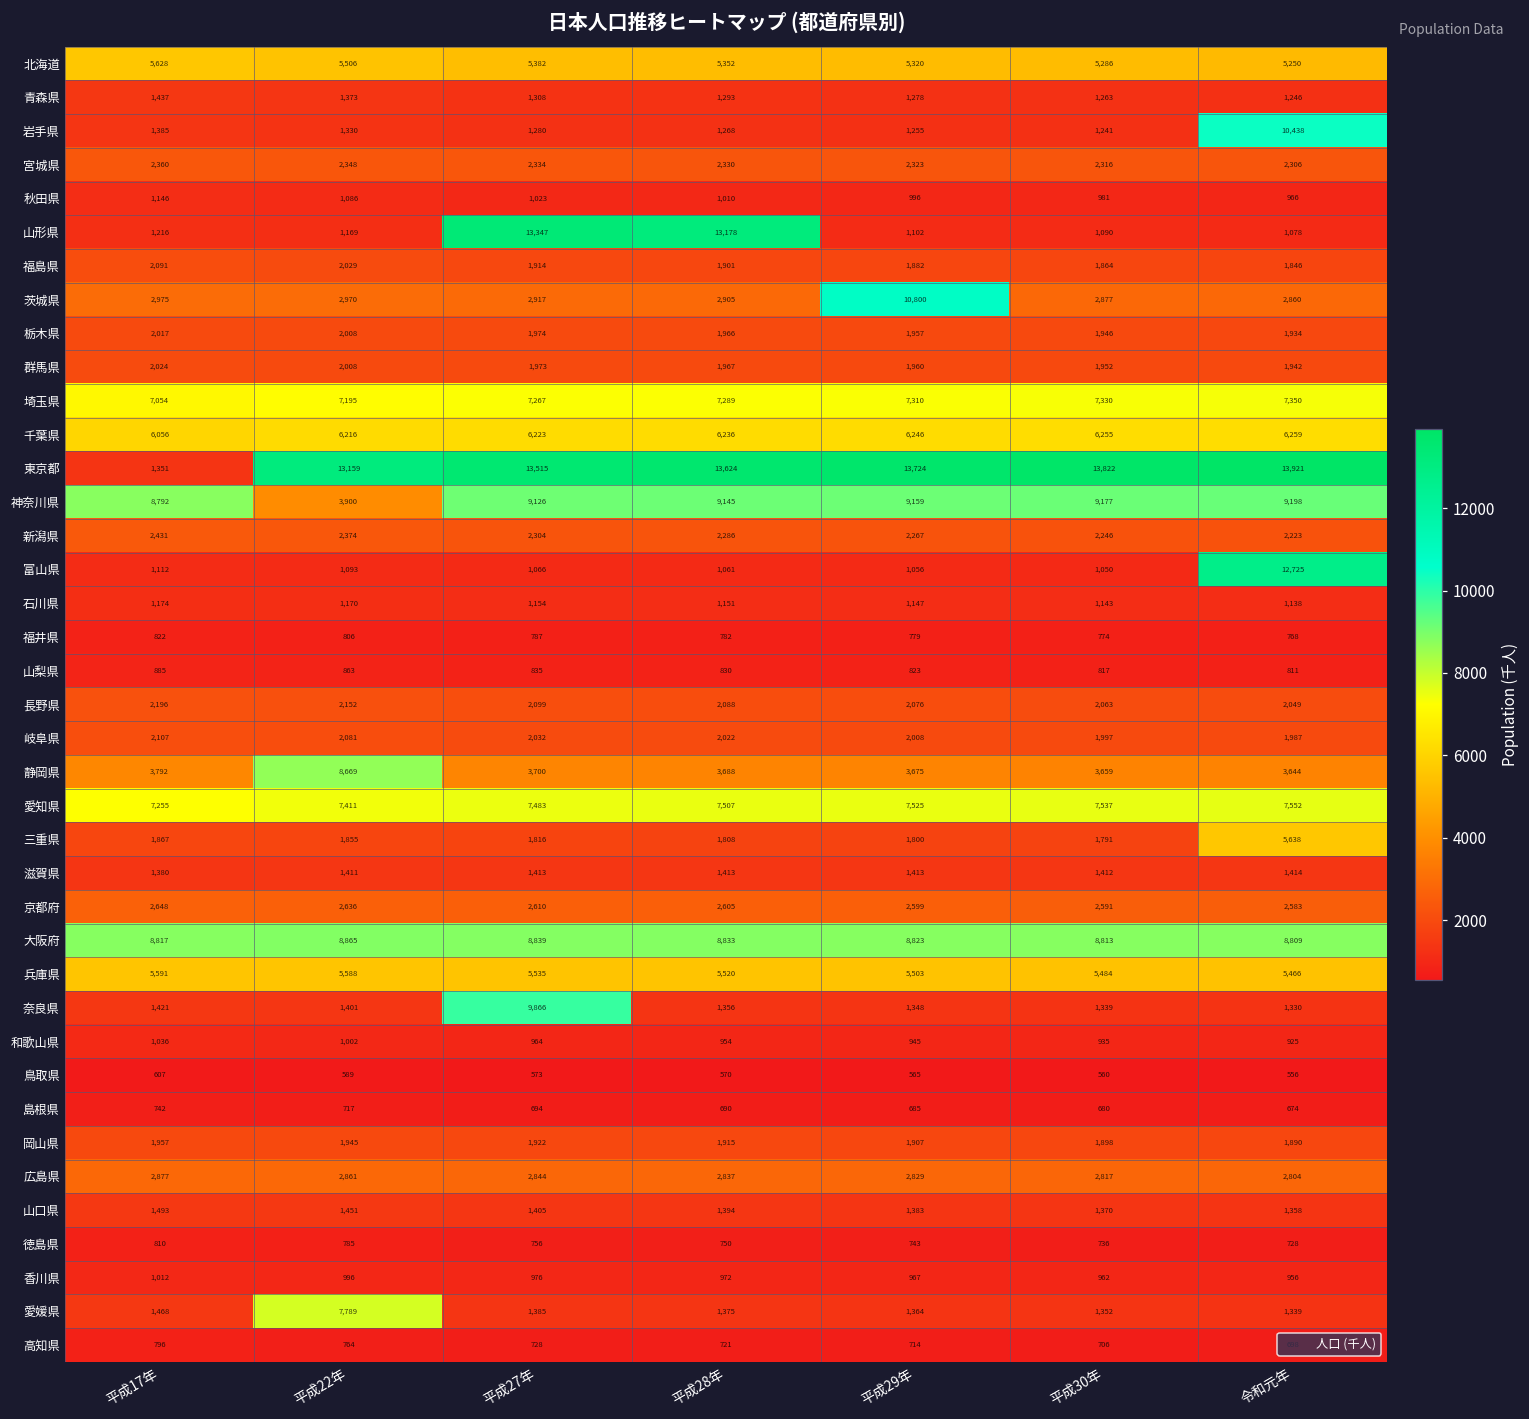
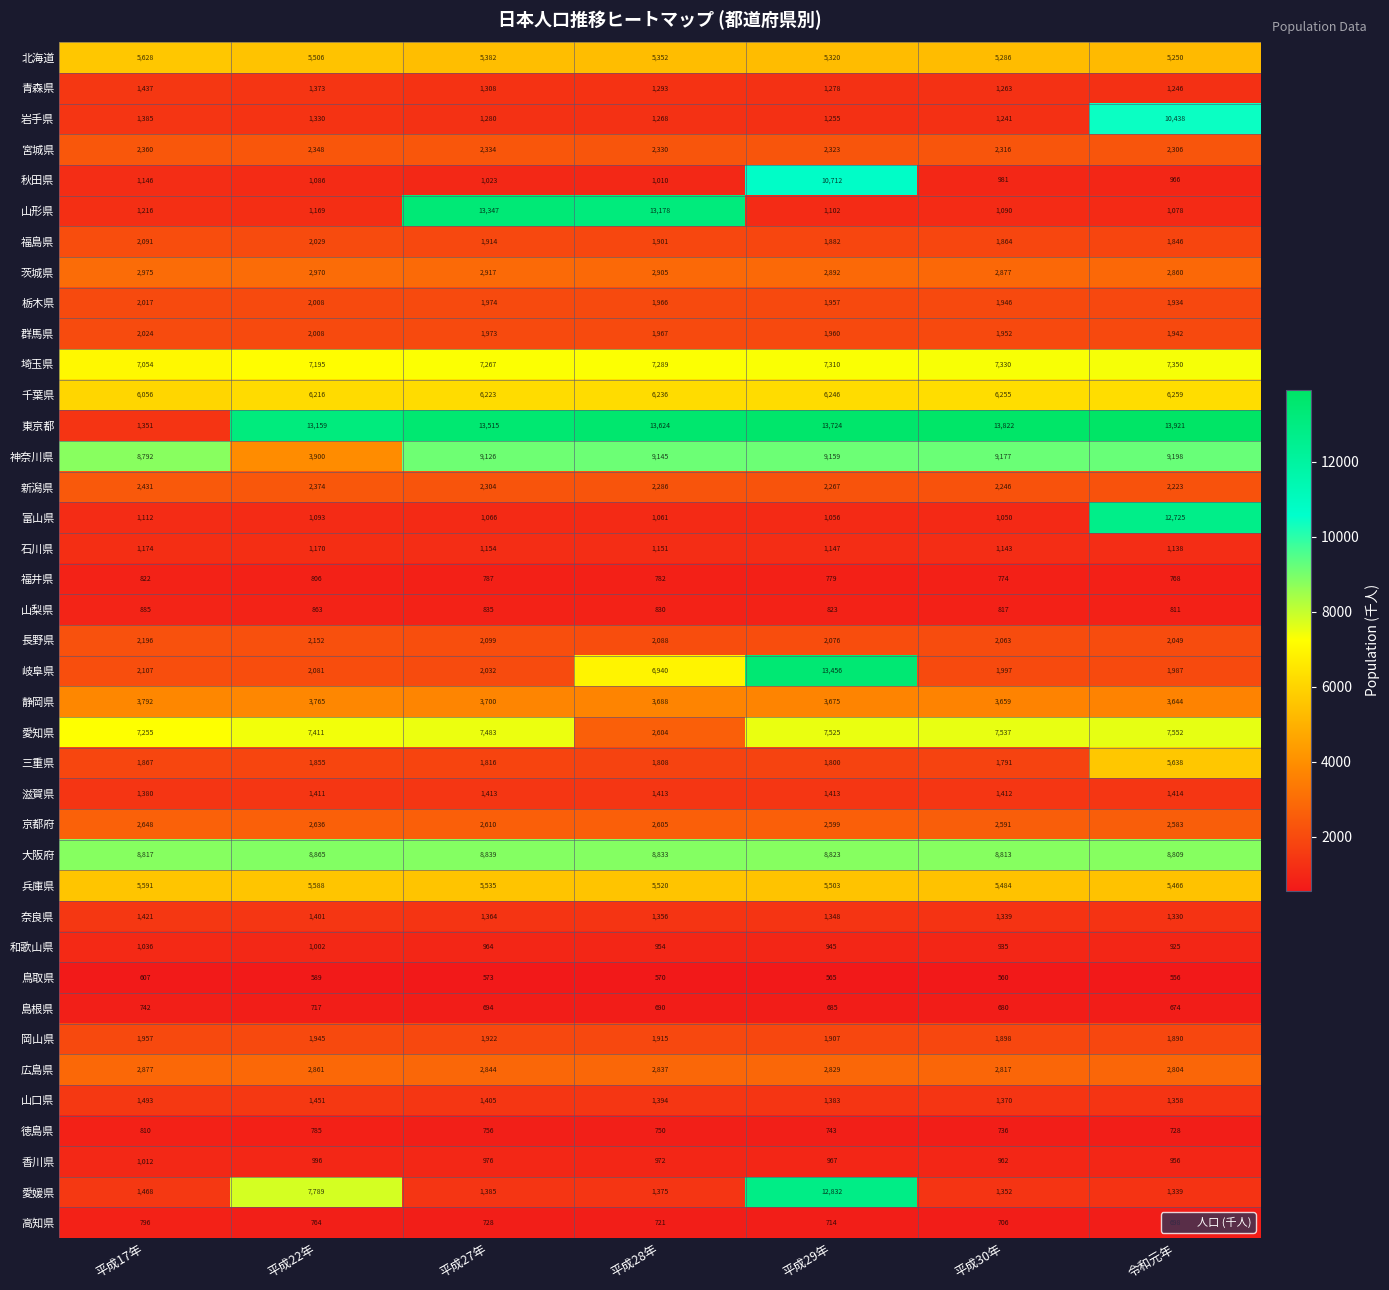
  {
    "秋田県": {
      "平成17年": "1,146",
      "平成22年": "1,086",
      "平成27年": "1,023",
      "平成28年": "1,010",
-     "平成29年": "996",
+     "平成29年": "10,712",
      "平成30年": "981",
      "令和元年": "966"
    },
    "茨城県": {
      "平成17年": "2,975",
      "平成22年": "2,970",
      "平成27年": "2,917",
      "平成28年": "2,905",
-     "平成29年": "10,800",
+     "平成29年": "2,892",
      "平成30年": "2,877",
      "令和元年": "2,860"
    },
    "岐阜県": {
      "平成17年": "2,107",
      "平成22年": "2,081",
      "平成27年": "2,032",
-     "平成28年": "2,022",
-     "平成29年": "2,008",
+     "平成28年": "6,940",
+     "平成29年": "13,456",
      "平成30年": "1,997",
      "令和元年": "1,987"
    },
    "静岡県": {
      "平成17年": "3,792",
-     "平成22年": "8,669",
+     "平成22年": "3,765",
      "平成27年": "3,700",
      "平成28年": "3,688",
      "平成29年": "3,675",
      "平成30年": "3,659",
      "令和元年": "3,644"
    },
    "愛知県": {
      "平成17年": "7,255",
      "平成22年": "7,411",
      "平成27年": "7,483",
-     "平成28年": "7,507",
+     "平成28年": "2,604",
      "平成29年": "7,525",
      "平成30年": "7,537",
      "令和元年": "7,552"
    },
    "奈良県": {
      "平成17年": "1,421",
      "平成22年": "1,401",
-     "平成27年": "9,866",
+     "平成27年": "1,364",
      "平成28年": "1,356",
      "平成29年": "1,348",
      "平成30年": "1,339",
      "令和元年": "1,330"
    },
    "愛媛県": {
      "平成17年": "1,468",
      "平成22年": "7,789",
      "平成27年": "1,385",
      "平成28年": "1,375",
-     "平成29年": "1,364",
+     "平成29年": "12,832",
      "平成30年": "1,352",
      "令和元年": "1,339"
    }
  }
